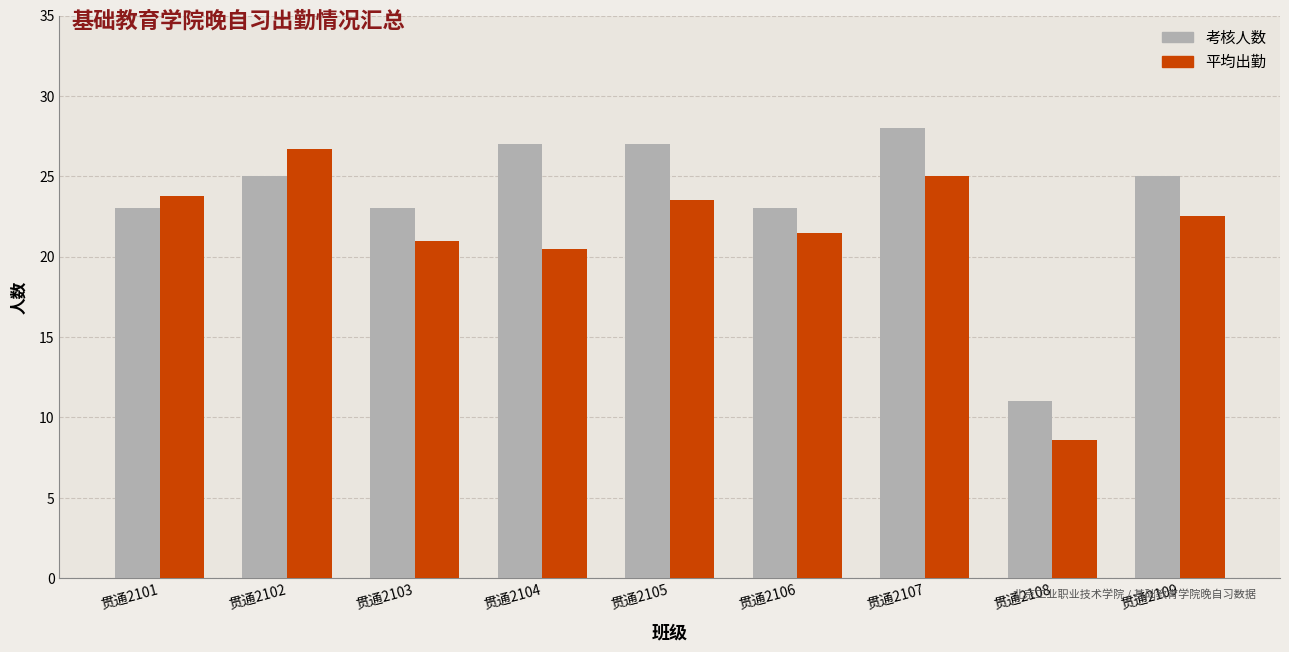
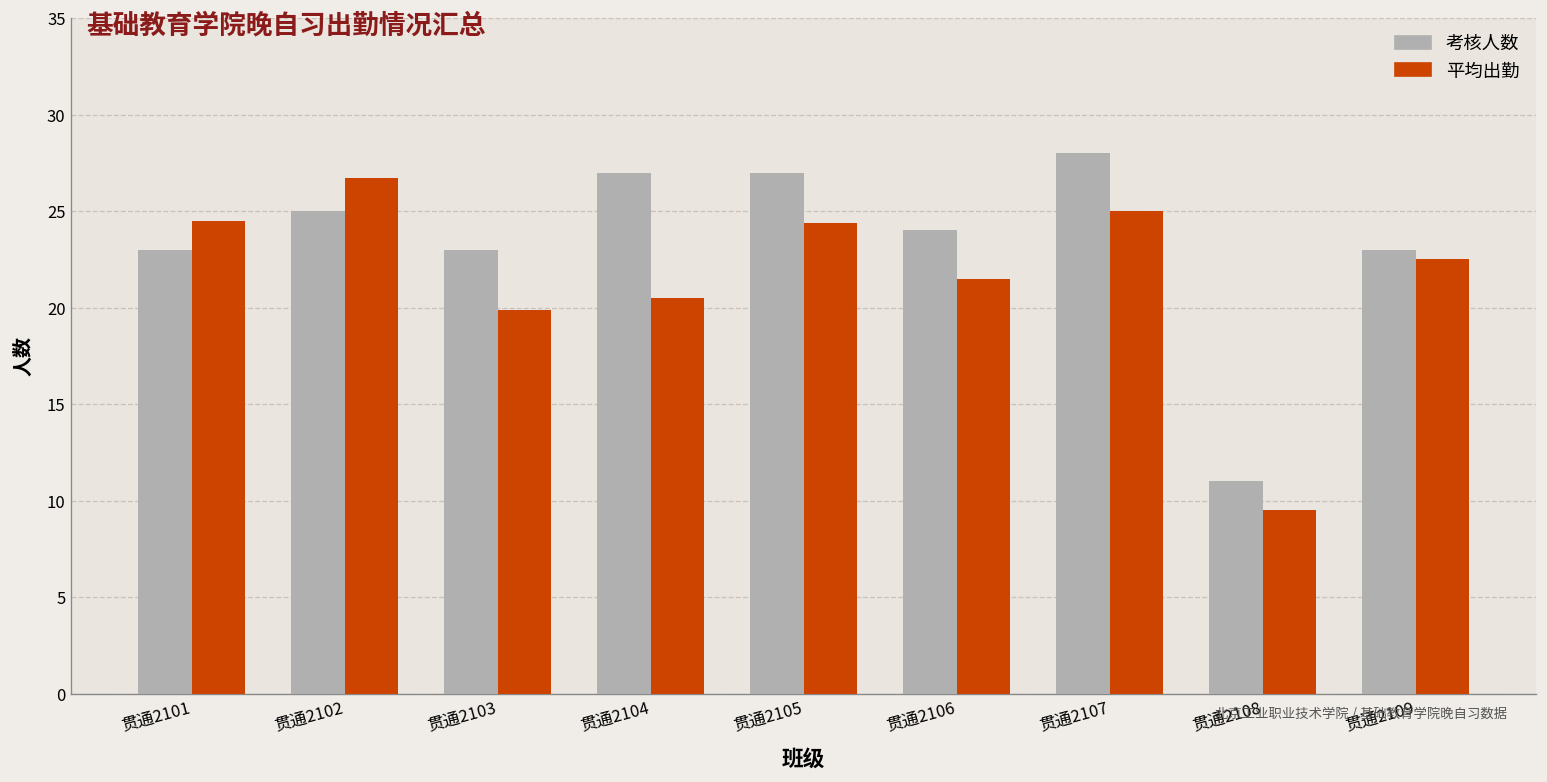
  {
    "考核人数": {
      "贯通2101": 23,
      "贯通2102": 25,
      "贯通2103": 23,
      "贯通2104": 27,
      "贯通2105": 27,
-     "贯通2106": 23,
+     "贯通2106": 24,
      "贯通2107": 28,
      "贯通2108": 11,
-     "贯通2109": 25
+     "贯通2109": 23
    },
    "平均出勤": {
-     "贯通2101": 23.8,
+     "贯通2101": 24.5,
      "贯通2102": 26.7,
-     "贯通2103": 21.0,
+     "贯通2103": 19.9,
      "贯通2104": 20.5,
-     "贯通2105": 23.5,
+     "贯通2105": 24.4,
      "贯通2106": 21.5,
      "贯通2107": 25.0,
-     "贯通2108": 8.6,
+     "贯通2108": 9.5,
      "贯通2109": 22.5
    }
  }
